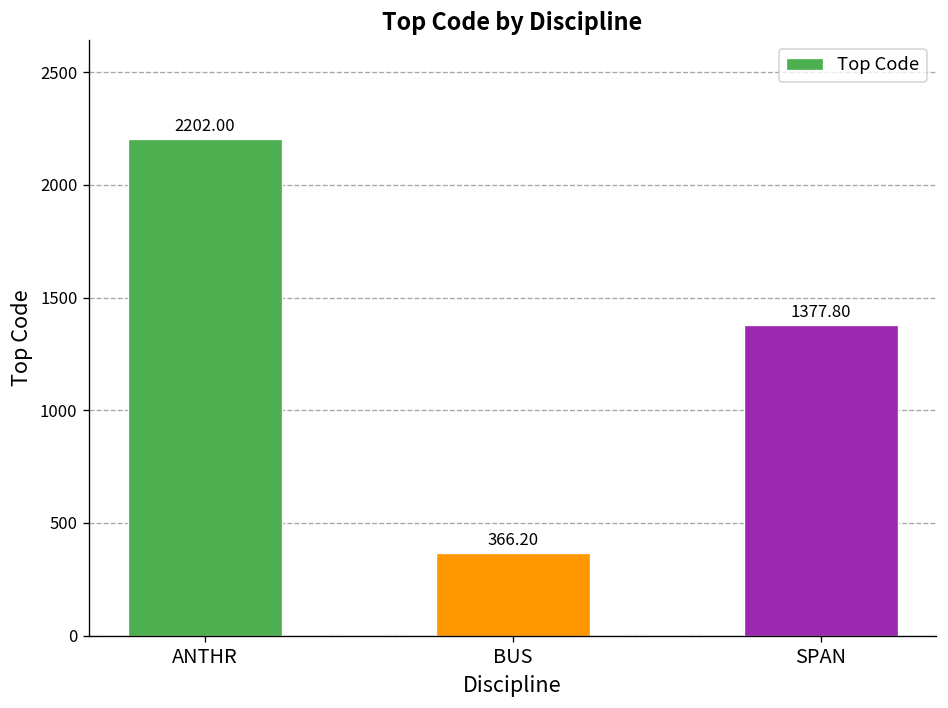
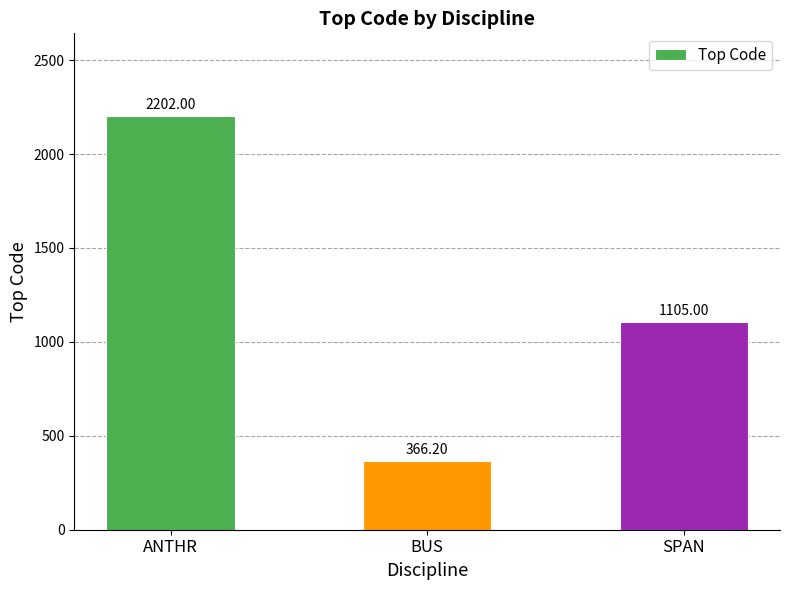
  {
    "ANTHR": 2202.00,
    "BUS": 366.20,
-   "SPAN": 1377.80
+   "SPAN": 1105.00
  }
